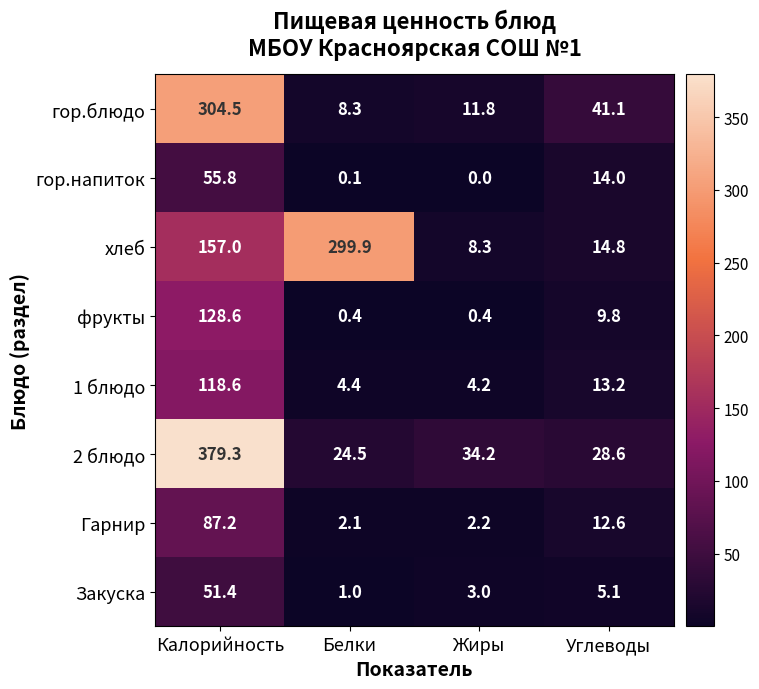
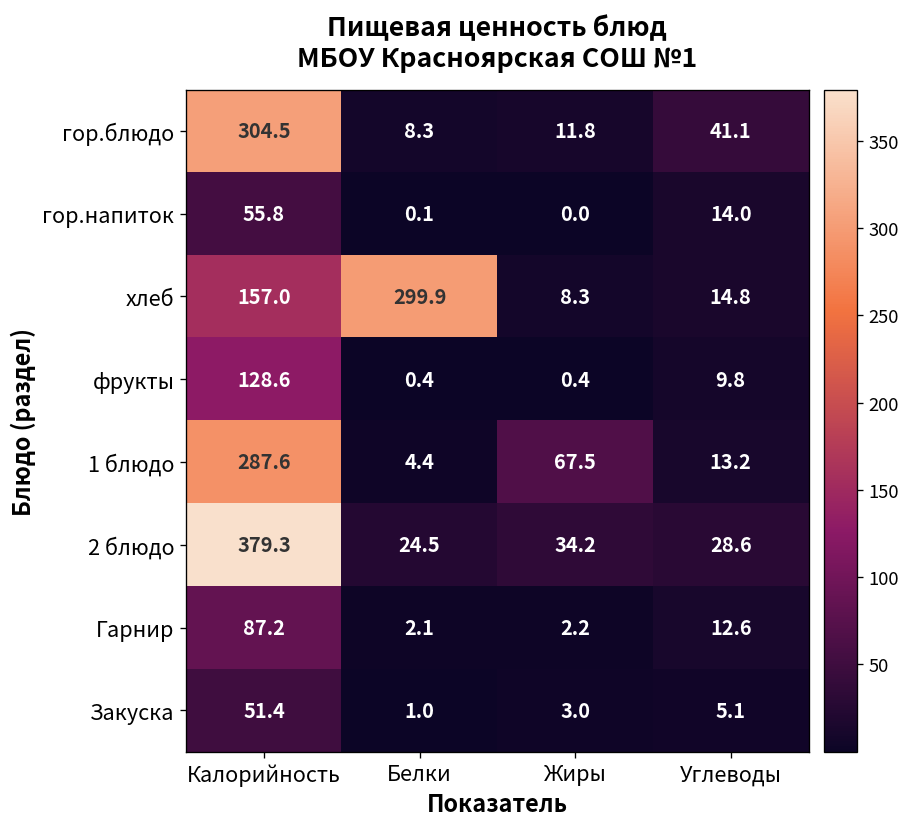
  {
    "гор.блюдо": {
      "Калорийность": 304.5,
      "Белки": 8.3,
      "Жиры": 11.8,
      "Углеводы": 41.1
    },
    "гор.напиток": {
      "Калорийность": 55.8,
      "Белки": 0.1,
      "Жиры": 0.0,
      "Углеводы": 14.0
    },
    "хлеб": {
      "Калорийность": 157.0,
      "Белки": 299.9,
      "Жиры": 8.3,
      "Углеводы": 14.8
    },
    "фрукты": {
      "Калорийность": 128.6,
      "Белки": 0.4,
      "Жиры": 0.4,
      "Углеводы": 9.8
    },
    "1 блюдо": {
-     "Калорийность": 118.6,
+     "Калорийность": 287.6,
      "Белки": 4.4,
-     "Жиры": 4.2,
+     "Жиры": 67.5,
      "Углеводы": 13.2
    },
    "2 блюдо": {
      "Калорийность": 379.3,
      "Белки": 24.5,
      "Жиры": 34.2,
      "Углеводы": 28.6
    },
    "Гарнир": {
      "Калорийность": 87.2,
      "Белки": 2.1,
      "Жиры": 2.2,
      "Углеводы": 12.6
    },
    "Закуска": {
      "Калорийность": 51.4,
      "Белки": 1.0,
      "Жиры": 3.0,
      "Углеводы": 5.1
    }
  }
